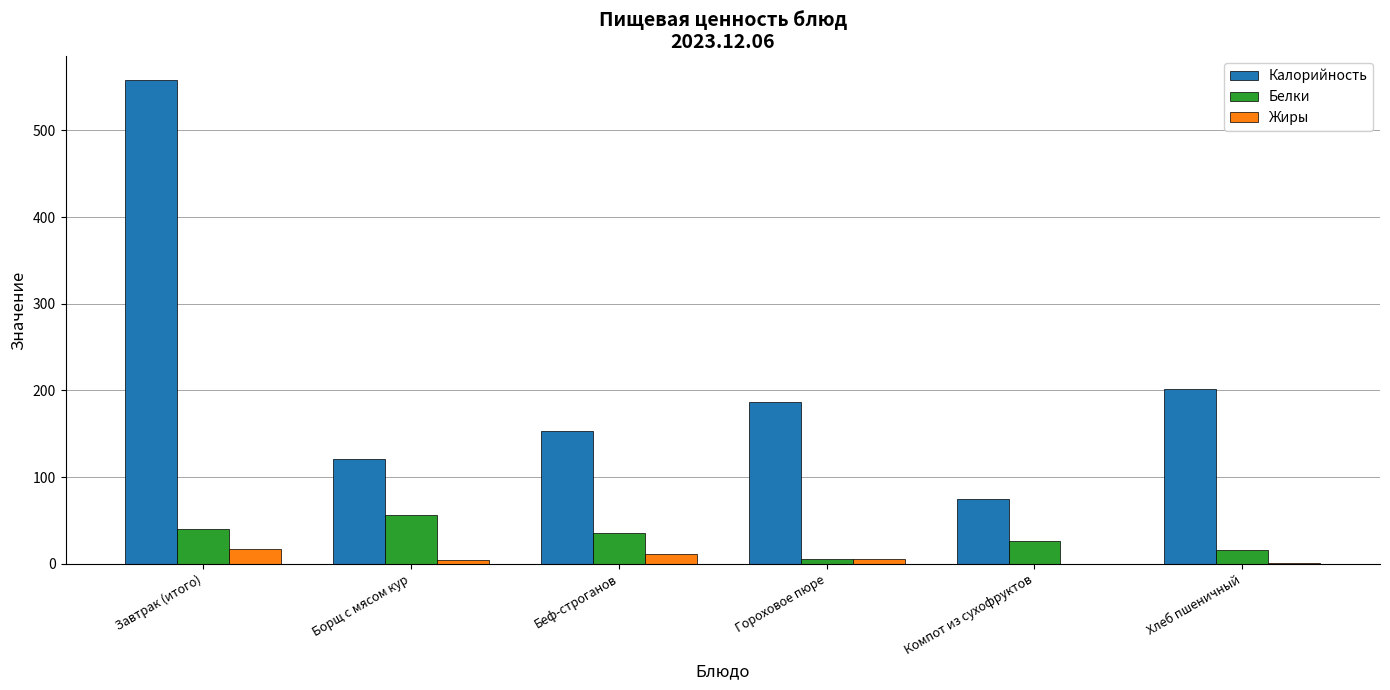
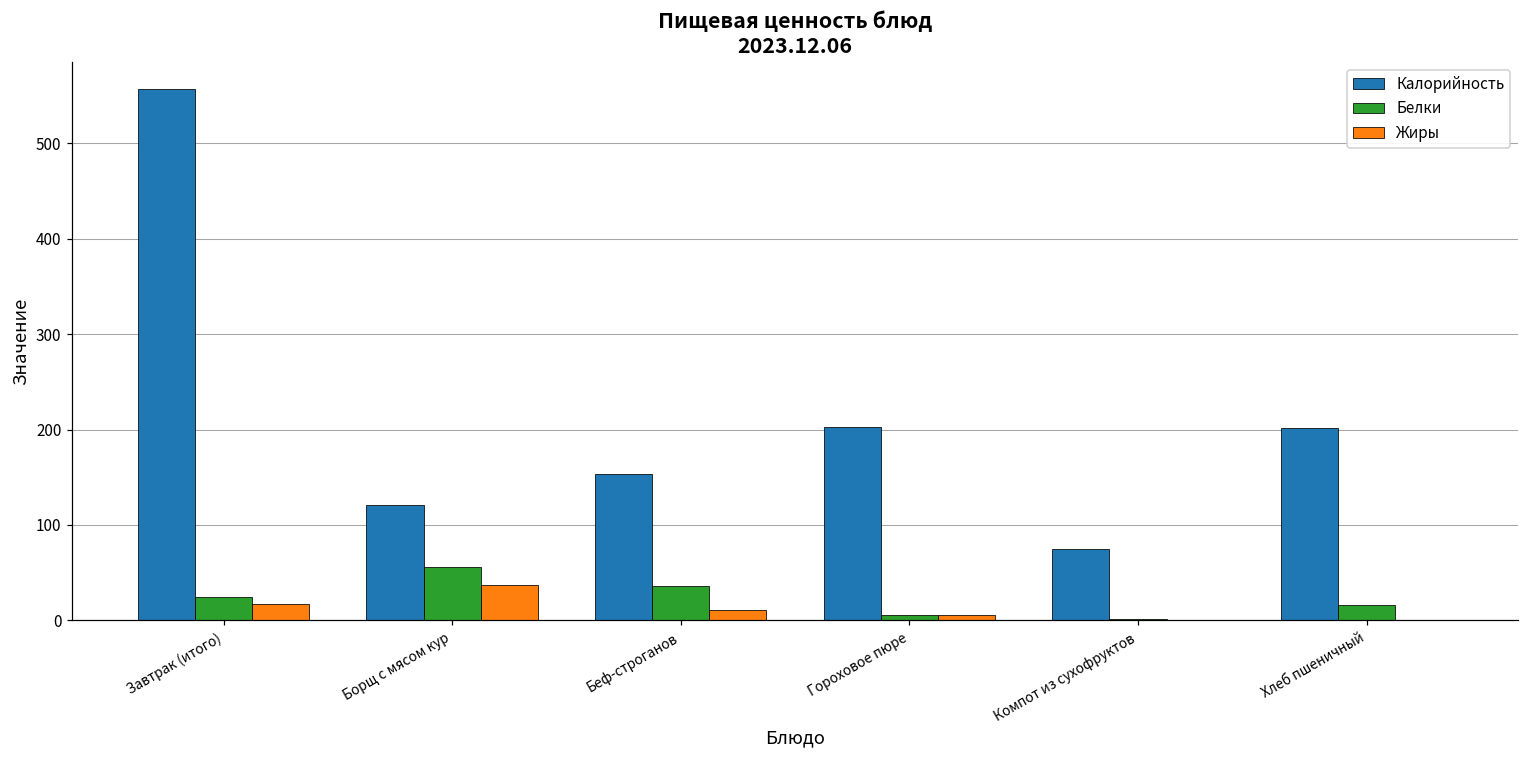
  {
    "Калорийность": {
      "Завтрак (итого)": 560,
      "Борщ с мясом кур": 120,
      "Беф-строганов": 150,
-     "Гороховое пюре": 190,
+     "Гороховое пюре": 200,
      "Компот из сухофруктов": 80,
      "Хлеб пшеничный": 200
    },
    "Белки": {
-     "Завтрак (итого)": 40,
+     "Завтрак (итого)": 20,
      "Борщ с мясом кур": 60,
      "Беф-строганов": 40,
      "Гороховое пюре": 10,
-     "Компот из сухофруктов": 30,
+     "Компот из сухофруктов": 0,
      "Хлеб пшеничный": 20
    },
    "Жиры": {
      "Завтрак (итого)": 20,
-     "Борщ с мясом кур": 0,
+     "Борщ с мясом кур": 40,
      "Беф-строганов": 10,
      "Гороховое пюре": 10
    }
  }
